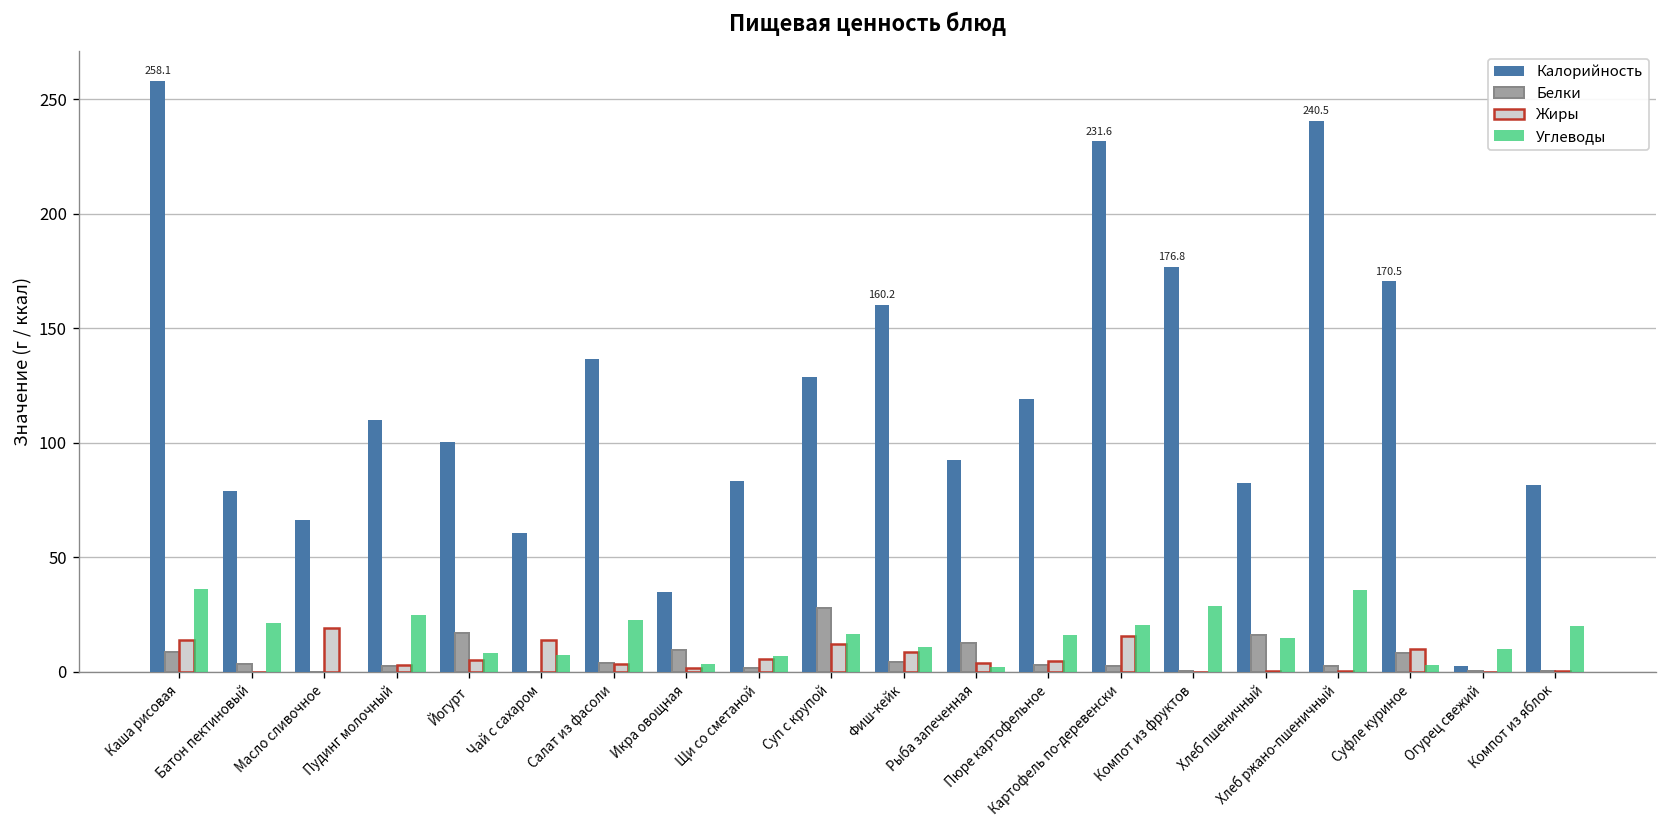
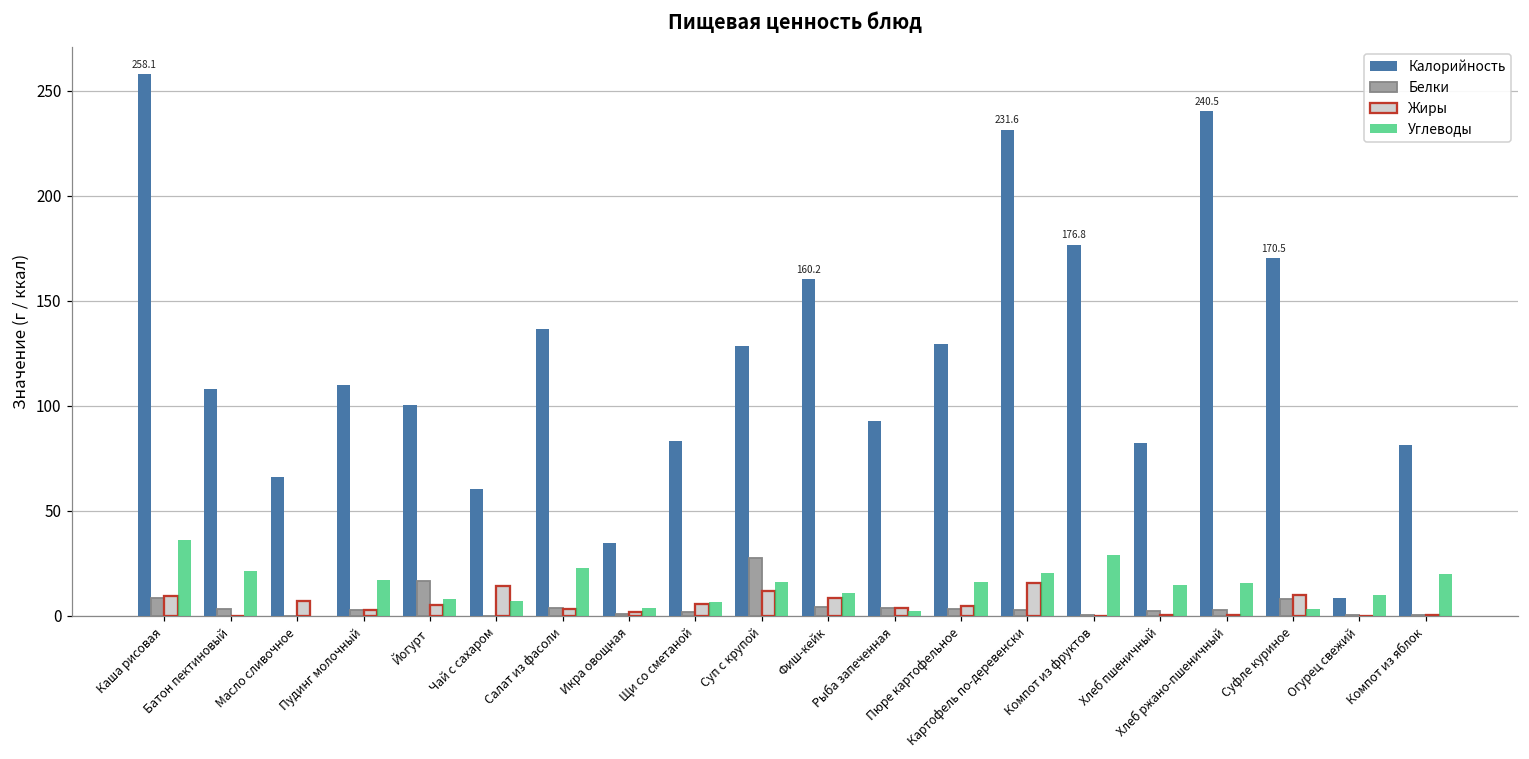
  {
    "Калорийность": {
-     "Батон пектиновый": 79,
+     "Батон пектиновый": 108,
      "Масло сливочное": 66,
      "Пудинг молочный": 110,
      "Йогурт": 100,
      "Чай с сахаром": 61,
      "Салат из фасоли": 136,
      "Икра овощная": 35,
      "Щи со сметаной": 83,
      "Суп с крупой": 129,
      "Рыба запеченная": 93,
-     "Пюре картофельное": 119,
+     "Пюре картофельное": 129,
      "Хлеб пшеничный": 83,
-     "Огурец свежий": 2,
+     "Огурец свежий": 8,
      "Компот из яблок": 82
    },
    "Белки": {
      "Каша рисовая": 9,
      "Батон пектиновый": 3,
      "Пудинг молочный": 3,
      "Йогурт": 17,
      "Салат из фасоли": 4,
-     "Икра овощная": 9,
+     "Икра овощная": 1,
      "Щи со сметаной": 2,
      "Суп с крупой": 28,
      "Фиш-кейк": 4,
-     "Рыба запеченная": 13,
+     "Рыба запеченная": 4,
      "Пюре картофельное": 3,
      "Картофель по-деревенски": 3,
-     "Хлеб пшеничный": 16,
+     "Хлеб пшеничный": 2,
      "Хлеб ржано-пшеничный": 3,
      "Суфле куриное": 8
    },
    "Жиры": {
-     "Каша рисовая": 14,
-     "Масло сливочное": 19,
+     "Каша рисовая": 9,
+     "Масло сливочное": 7,
      "Пудинг молочный": 3,
      "Йогурт": 5,
      "Чай с сахаром": 14,
      "Салат из фасоли": 3,
      "Икра овощная": 2,
      "Щи со сметаной": 6,
      "Суп с крупой": 12,
      "Фиш-кейк": 9,
      "Рыба запеченная": 4,
      "Пюре картофельное": 5,
      "Картофель по-деревенски": 16,
      "Суфле куриное": 10
    },
    "Углеводы": {
      "Каша рисовая": 36,
      "Батон пектиновый": 21,
-     "Пудинг молочный": 25,
+     "Пудинг молочный": 17,
      "Йогурт": 8,
      "Чай с сахаром": 7,
      "Салат из фасоли": 23,
      "Икра овощная": 4,
      "Щи со сметаной": 7,
      "Суп с крупой": 16,
      "Фиш-кейк": 11,
      "Рыба запеченная": 2,
      "Пюре картофельное": 16,
      "Картофель по-деревенски": 20,
      "Компот из фруктов": 29,
      "Хлеб пшеничный": 15,
-     "Хлеб ржано-пшеничный": 36,
+     "Хлеб ржано-пшеничный": 16,
      "Суфле куриное": 3,
      "Огурец свежий": 10,
      "Компот из яблок": 20
    }
  }
